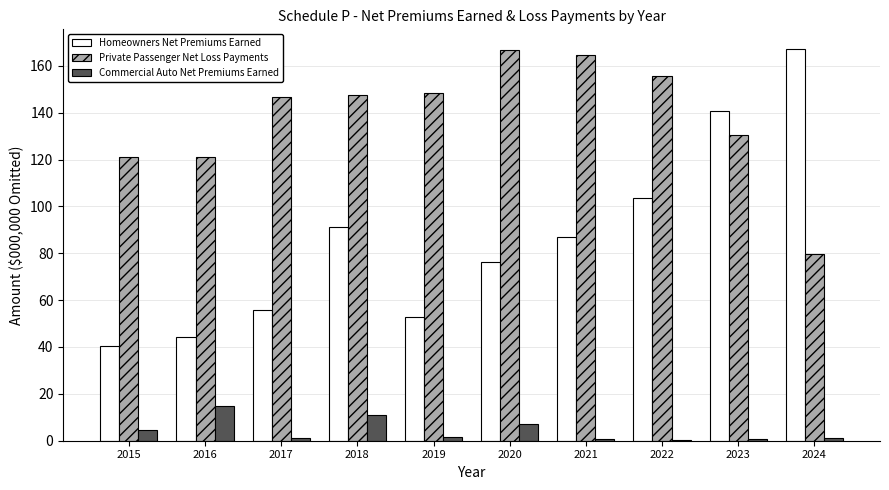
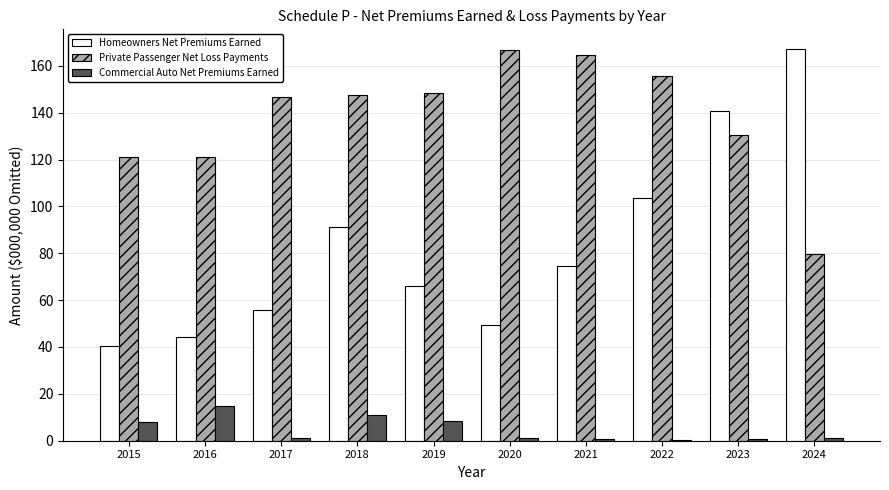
  {
    "Homeowners Net Premiums Earned": {
      "2015": 41,
      "2016": 44,
      "2017": 56,
      "2018": 91,
-     "2019": 53,
-     "2020": 76,
-     "2021": 87,
+     "2019": 66,
+     "2020": 50,
+     "2021": 75,
      "2022": 104,
      "2023": 141,
      "2024": 167
    },
    "Private Passenger Net Loss Payments": {
      "2015": 121,
      "2016": 121,
      "2017": 147,
      "2018": 147,
      "2019": 148,
      "2020": 167,
      "2021": 164,
      "2022": 156,
      "2023": 131,
      "2024": 80
    },
    "Commercial Auto Net Premiums Earned": {
-     "2015": 5,
+     "2015": 8,
      "2016": 15,
      "2017": 1,
      "2018": 11,
-     "2019": 1,
-     "2020": 7
+     "2019": 9,
+     "2020": 1
    }
  }
